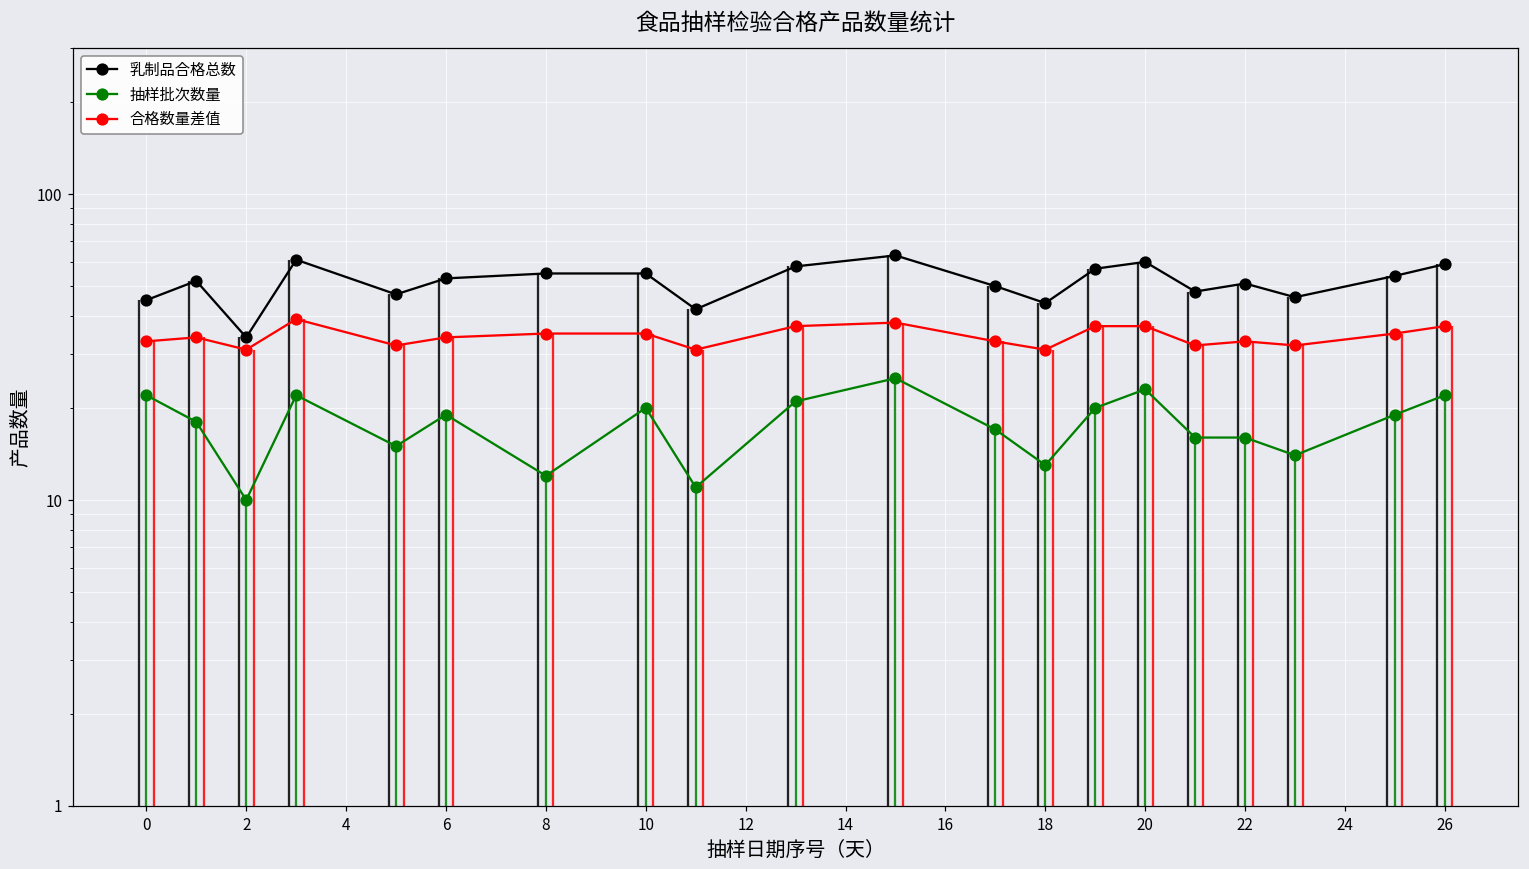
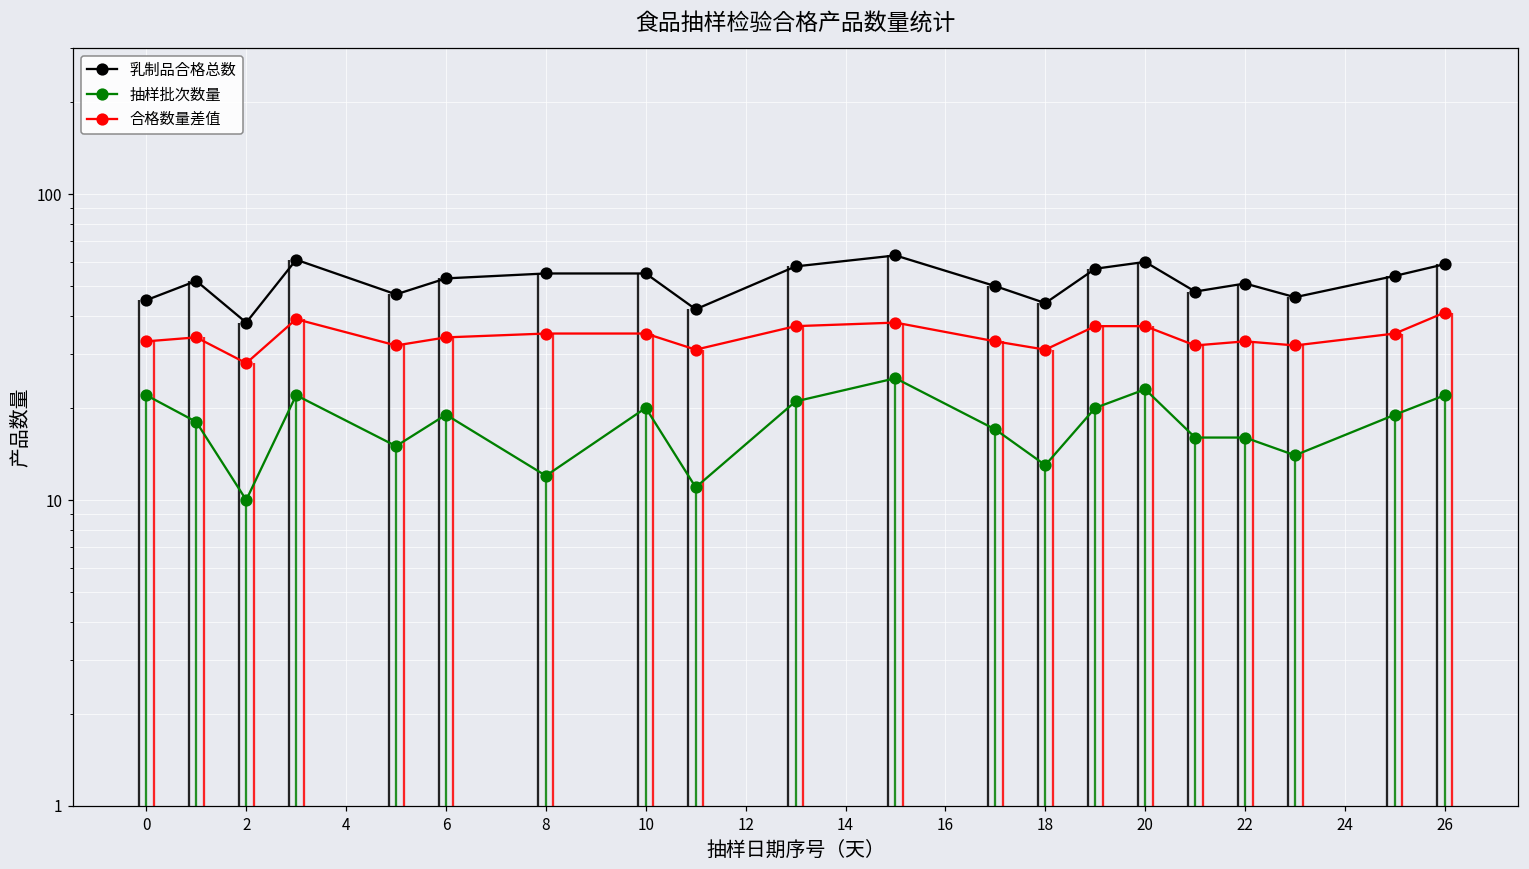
  {
    "乳制品合格总数": {
      "0": 45,
-     "2": 34,
+     "2": 38,
      "6": 53,
      "8": 55,
      "10": 55,
      "18": 44,
      "20": 60,
      "22": 51,
      "26": 59
    },
    "抽样批次数量": {
      "0": 22,
      "2": 10,
      "6": 19,
      "8": 12,
      "10": 20,
      "18": 13,
      "20": 23,
      "22": 16,
      "26": 22
    },
    "合格数量差值": {
      "0": 33,
-     "2": 31,
+     "2": 28,
      "6": 34,
      "8": 35,
      "10": 35,
      "18": 31,
      "20": 37,
      "22": 33,
-     "26": 37
+     "26": 41
    }
  }
